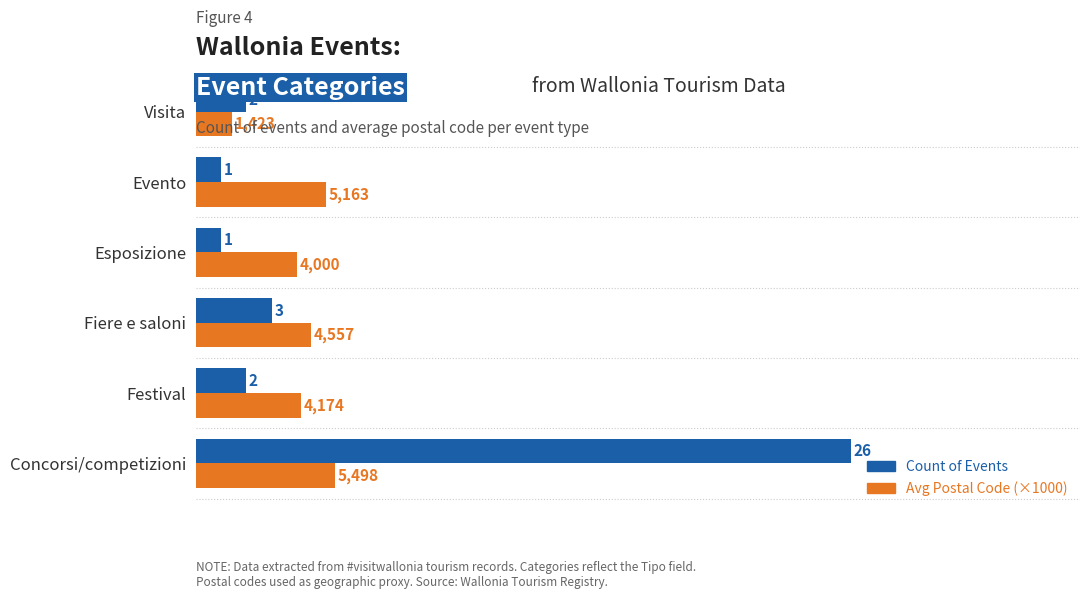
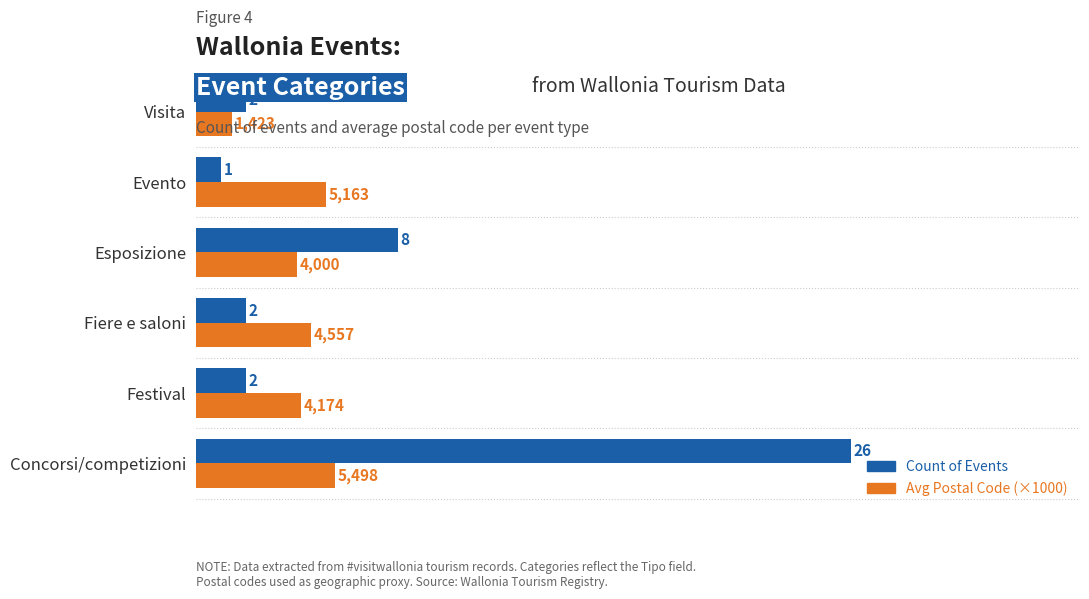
  {
    "Count of Events": {
      "Evento": 1,
-     "Esposizione": 1,
-     "Fiere e saloni": 3,
+     "Esposizione": 8,
+     "Fiere e saloni": 2,
      "Festival": 2,
      "Concorsi/competizioni": 26
    }
  }
